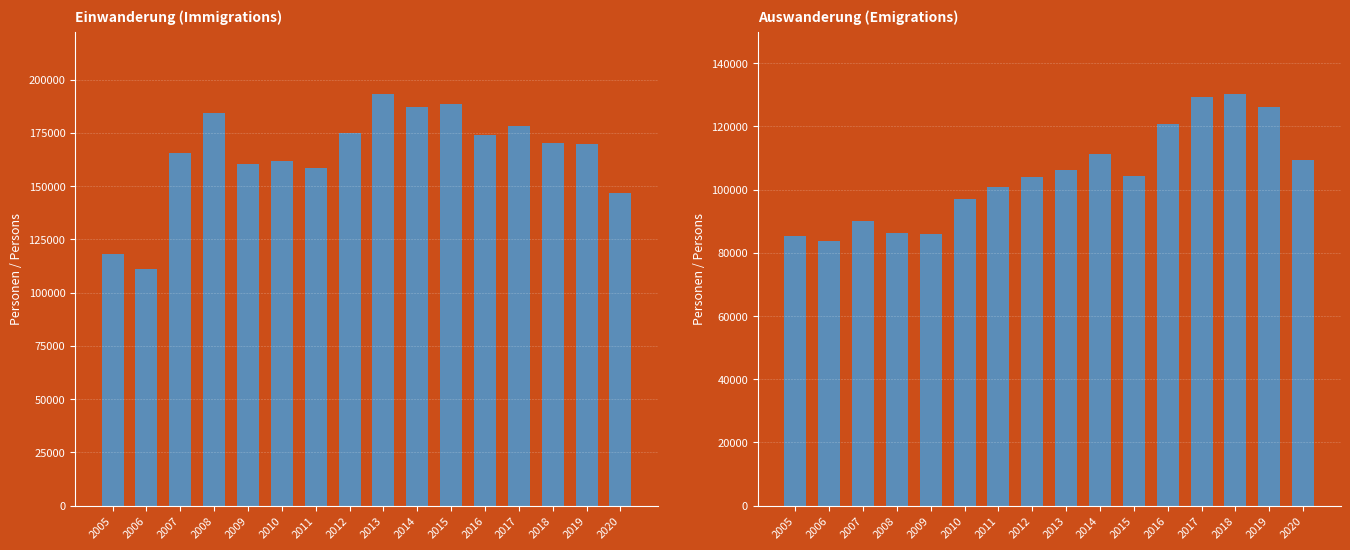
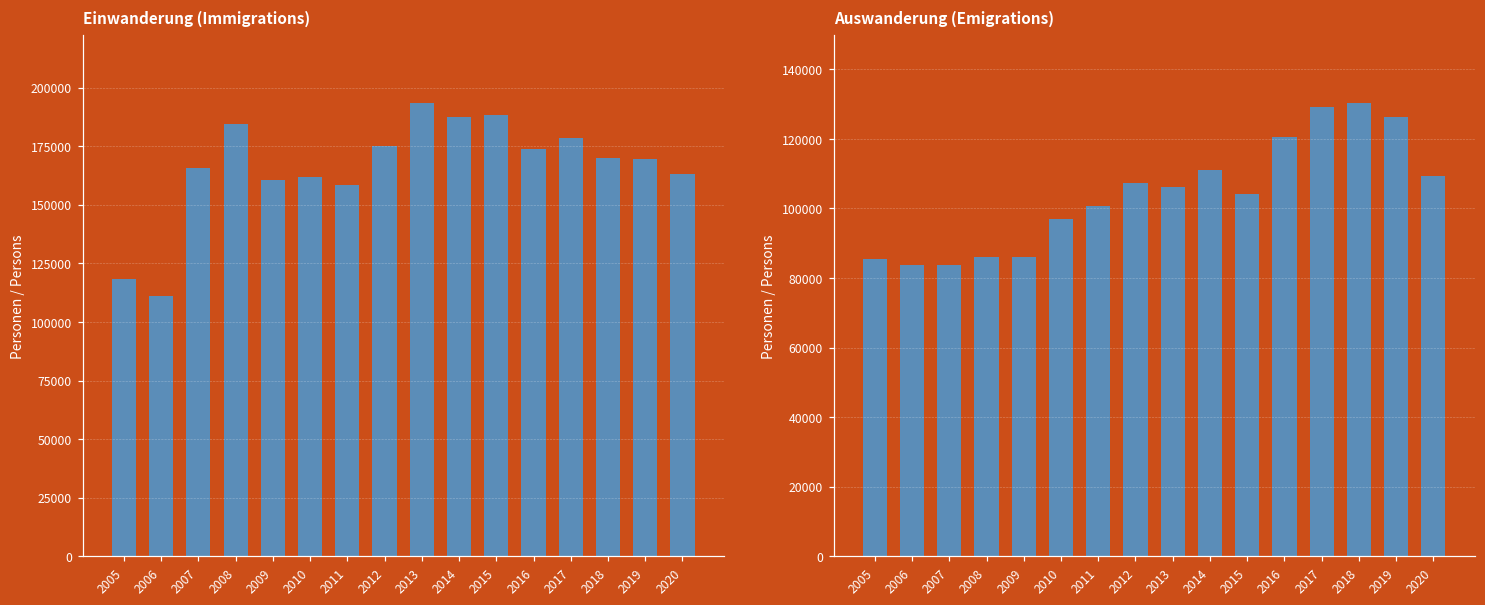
  {
    "Einwanderung (Immigrations)": {
      "2005": 118000,
      "2006": 111000,
      "2007": 166000,
      "2008": 184000,
      "2009": 161000,
      "2010": 162000,
      "2011": 159000,
      "2012": 175000,
      "2013": 193000,
      "2014": 187000,
      "2015": 189000,
      "2016": 174000,
      "2017": 178000,
      "2018": 170000,
      "2019": 170000,
-     "2020": 147000
+     "2020": 163000
    },
    "Auswanderung (Emigrations)": {
      "2005": 85000,
      "2006": 84000,
-     "2007": 90000,
+     "2007": 84000,
      "2008": 86000,
      "2009": 86000,
      "2010": 97000,
      "2011": 101000,
-     "2012": 104000,
+     "2012": 107000,
      "2013": 106000,
      "2014": 111000,
      "2015": 104000,
      "2016": 121000,
      "2017": 129000,
      "2018": 130000,
      "2019": 126000,
      "2020": 109000
    }
  }
